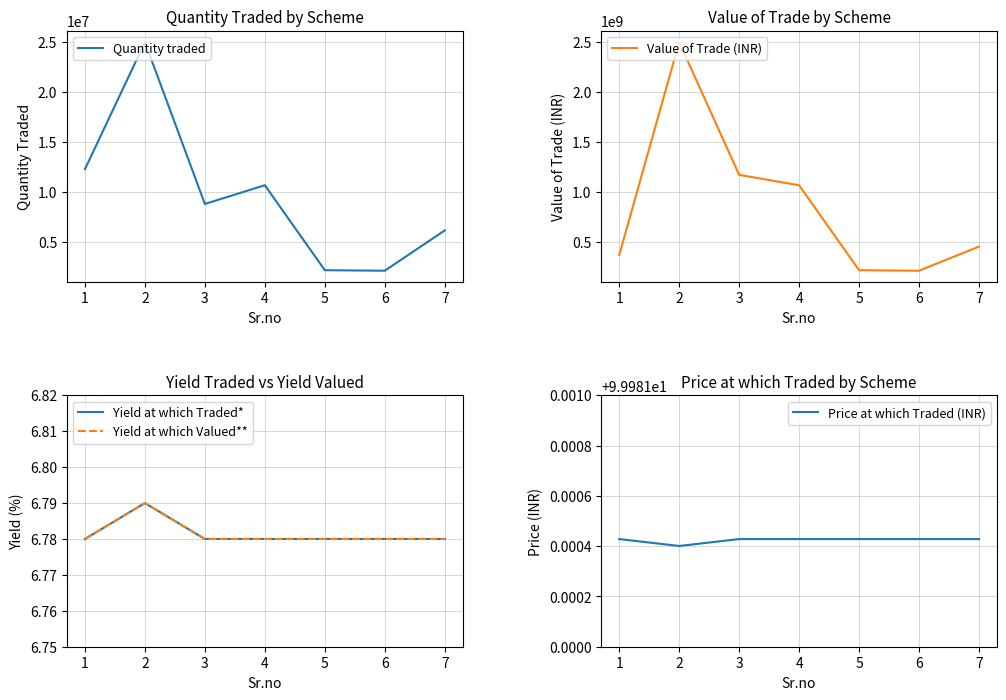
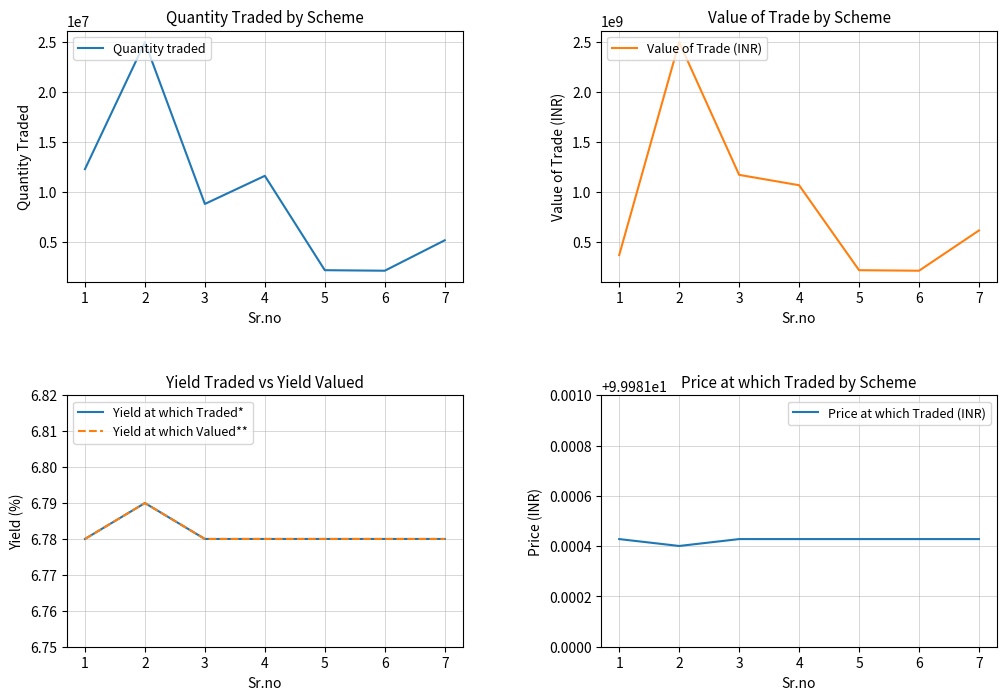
  {
    "Quantity Traded by Scheme": {
      "1": 12300000,
      "3": 8800000,
-     "4": 10700000,
+     "4": 11600000,
      "5": 2200000,
      "6": 2200000,
-     "7": 6200000
+     "7": 5200000
    },
    "Value of Trade by Scheme": {
      "1": 370000000,
      "3": 1170000000,
      "4": 1070000000,
      "5": 220000000,
      "6": 220000000,
-     "7": 460000000
+     "7": 620000000
    },
    "Yield Traded vs Yield Valued": {
      "1": 6.780,
      "2": 6.790,
      "3": 6.780,
      "4": 6.780,
      "5": 6.780,
      "6": 6.780,
      "7": 6.780
    },
    "Price at which Traded by Scheme": {
      "1": 99.98143,
      "2": 99.98140,
      "3": 99.98143,
      "4": 99.98143,
      "5": 99.98143,
      "6": 99.98143,
      "7": 99.98143
    }
  }
